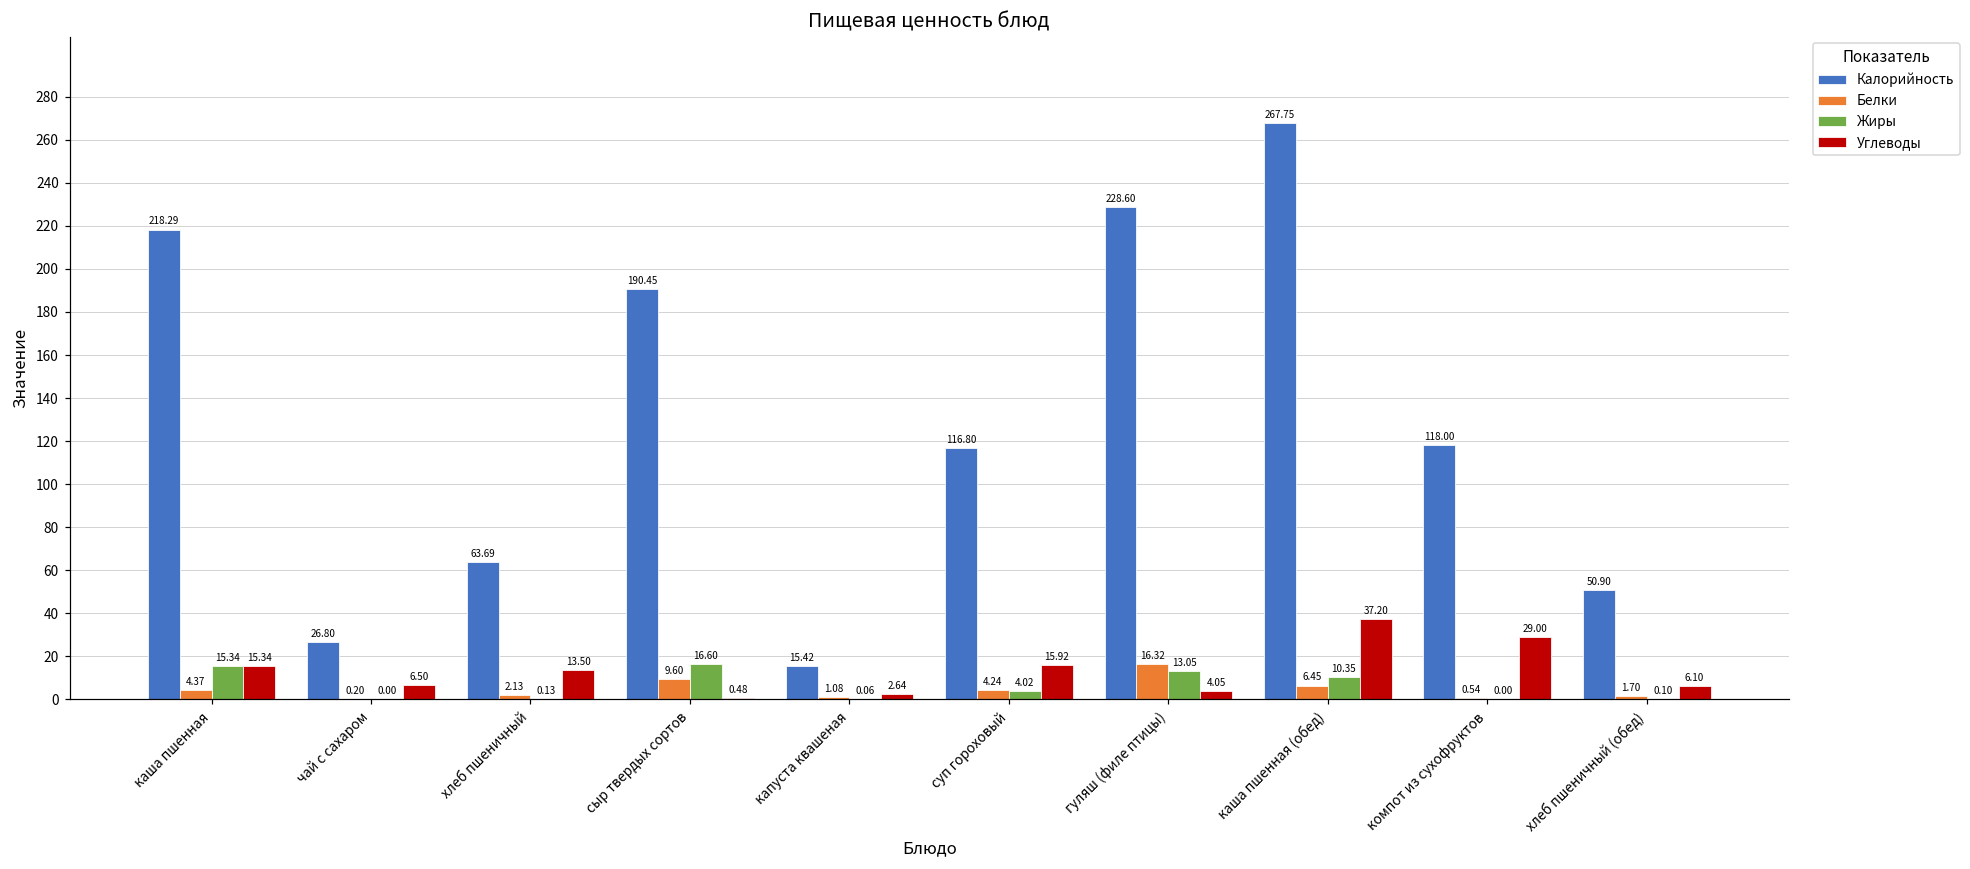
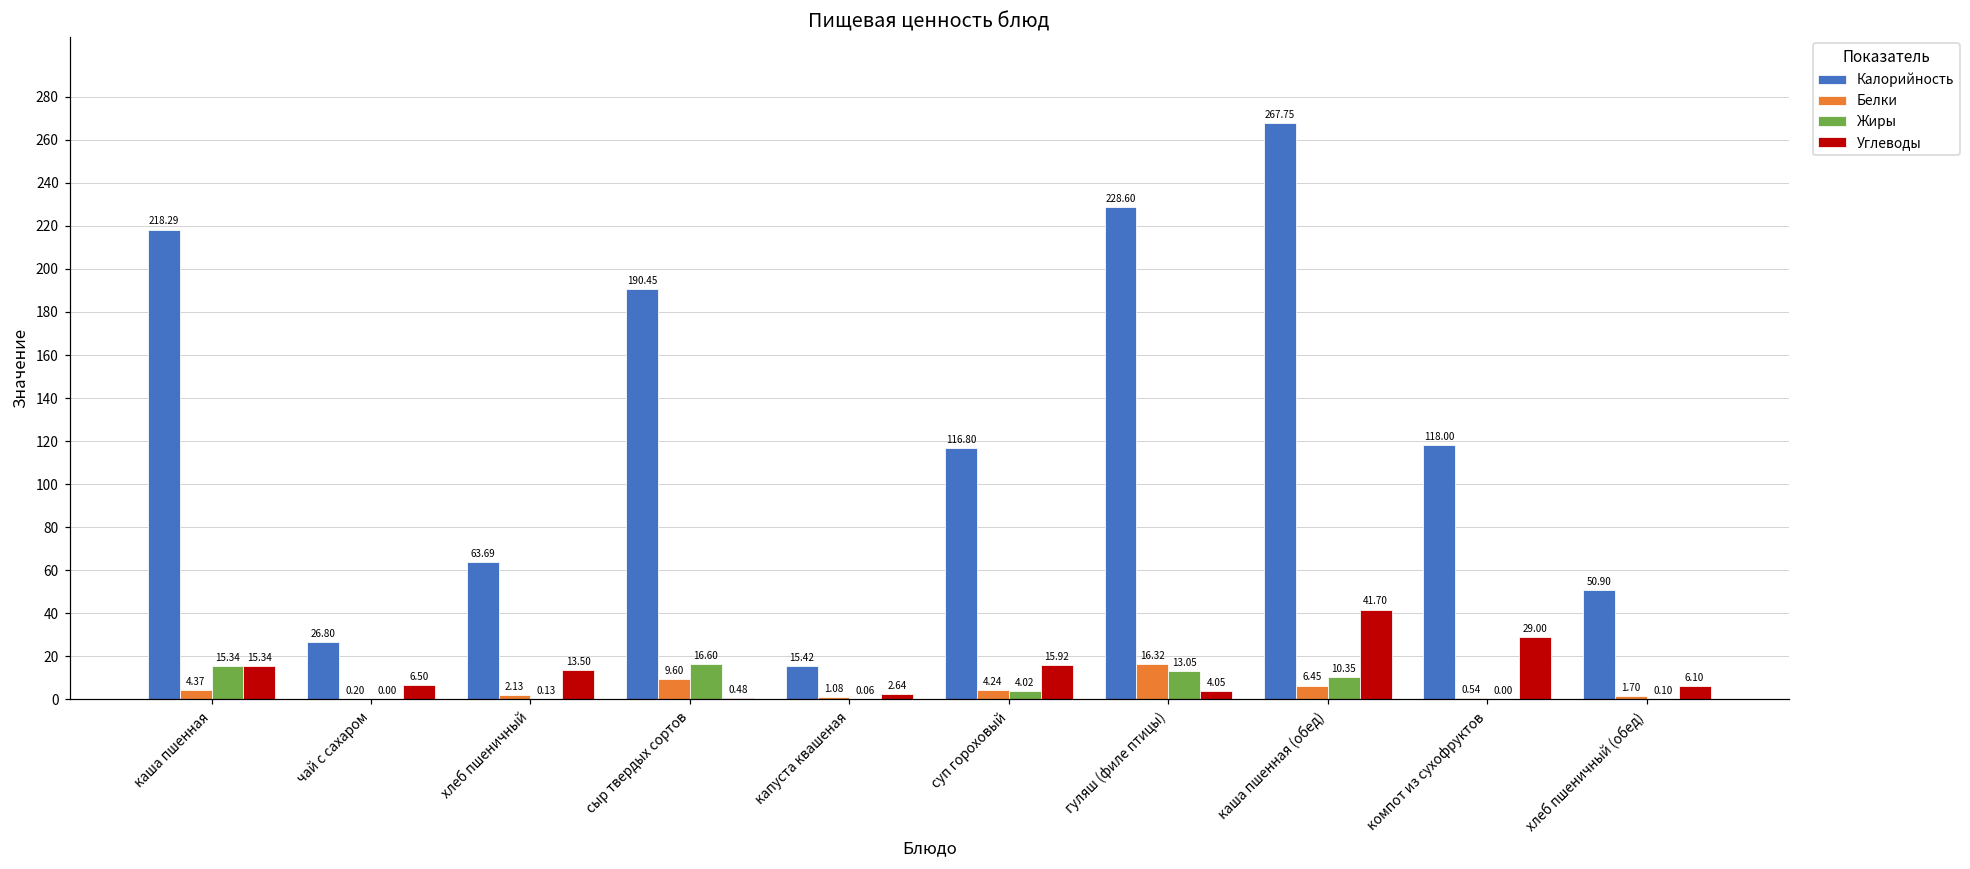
  {
    "Калорийность": {
      "каша пшенная": 218.29,
      "чай с сахаром": 26.80,
      "хлеб пшеничный": 63.69,
      "сыр твердых сортов": 190.45,
      "капуста квашеная": 15.42,
      "суп гороховый": 116.80,
      "гуляш (филе птицы)": 228.60,
      "каша пшенная (обед)": 267.75,
      "компот из сухофруктов": 118.00,
      "хлеб пшеничный (обед)": 50.90
    },
    "Белки": {
      "каша пшенная": 4.37,
      "чай с сахаром": 0.20,
      "хлеб пшеничный": 2.13,
      "сыр твердых сортов": 9.60,
      "капуста квашеная": 1.08,
      "суп гороховый": 4.24,
      "гуляш (филе птицы)": 16.32,
      "каша пшенная (обед)": 6.45,
      "компот из сухофруктов": 0.54,
      "хлеб пшеничный (обед)": 1.70
    },
    "Жиры": {
      "каша пшенная": 15.34,
      "чай с сахаром": 0.00,
      "хлеб пшеничный": 0.13,
      "сыр твердых сортов": 16.60,
      "капуста квашеная": 0.06,
      "суп гороховый": 4.02,
      "гуляш (филе птицы)": 13.05,
      "каша пшенная (обед)": 10.35,
      "компот из сухофруктов": 0.00,
      "хлеб пшеничный (обед)": 0.10
    },
    "Углеводы": {
      "каша пшенная": 15.34,
      "чай с сахаром": 6.50,
      "хлеб пшеничный": 13.50,
      "сыр твердых сортов": 0.48,
      "капуста квашеная": 2.64,
      "суп гороховый": 15.92,
      "гуляш (филе птицы)": 4.05,
-     "каша пшенная (обед)": 37.20,
+     "каша пшенная (обед)": 41.70,
      "компот из сухофруктов": 29.00,
      "хлеб пшеничный (обед)": 6.10
    }
  }
